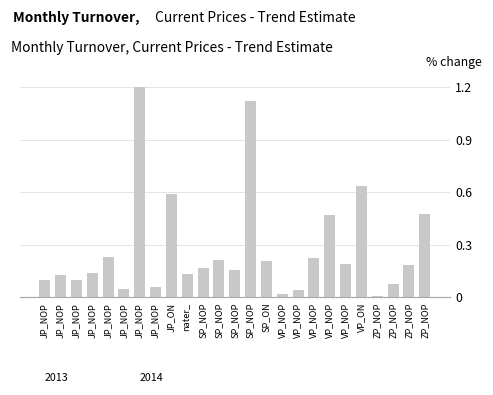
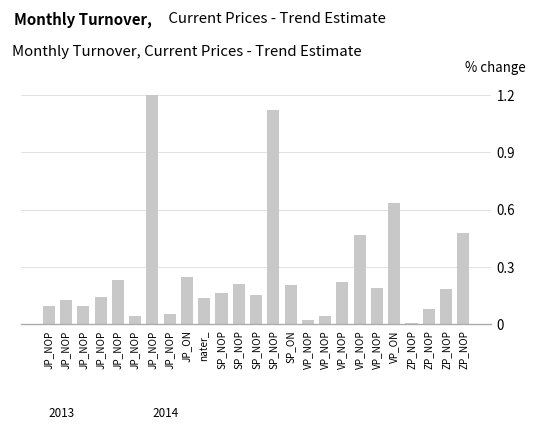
  {
-   "JP_ON": 0.59,
+   "JP_ON": 0.25,
    "nater_": 0.14,
    "SP_ON": 0.20,
    "VP_ON": 0.64
  }
